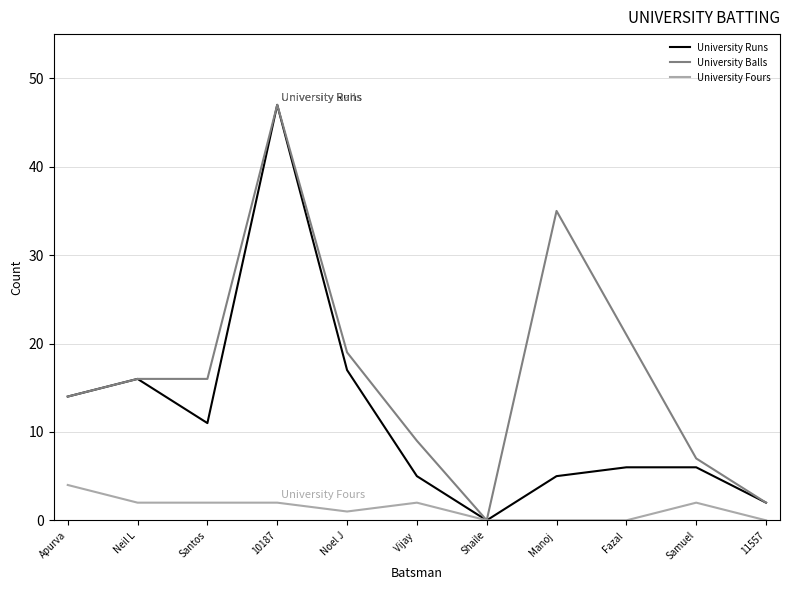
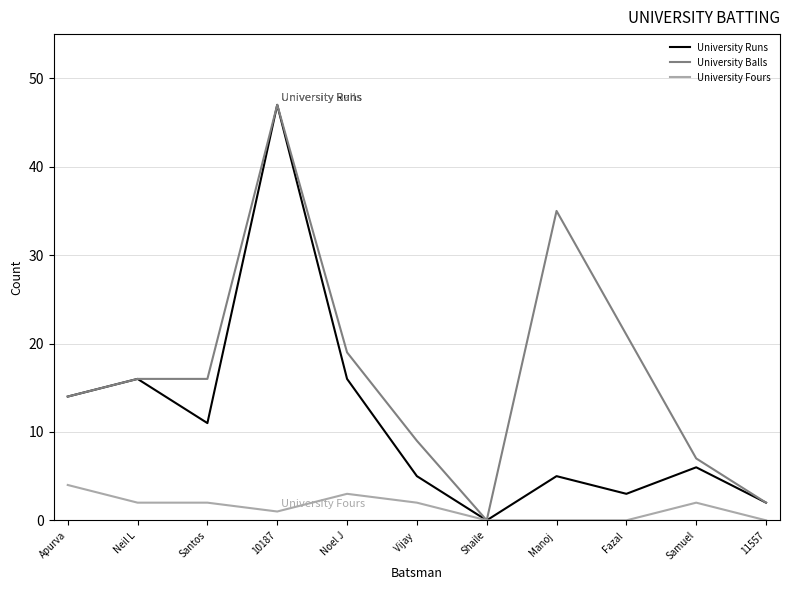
  {
    "University Runs": {
      "Santos": 11,
-     "Noel J": 17,
+     "Noel J": 16,
      "Vijay": 5,
      "Manoj": 5,
-     "Fazal": 6,
+     "Fazal": 3,
      "Samuel": 6
    },
    "University Balls": {
      "Santos": 16,
      "Noel J": 19,
      "Vijay": 9,
      "Manoj": 35,
      "Fazal": 21,
      "Samuel": 7
    },
    "University Fours": {
      "Apurva": 4,
      "Neil L": 2,
      "Santos": 2,
-     "10187": 2,
-     "Noel J": 1,
+     "10187": 1,
+     "Noel J": 3,
      "Vijay": 2,
      "Manoj": 0,
      "Fazal": 0,
      "Samuel": 2,
      "11557": 0
    }
  }
